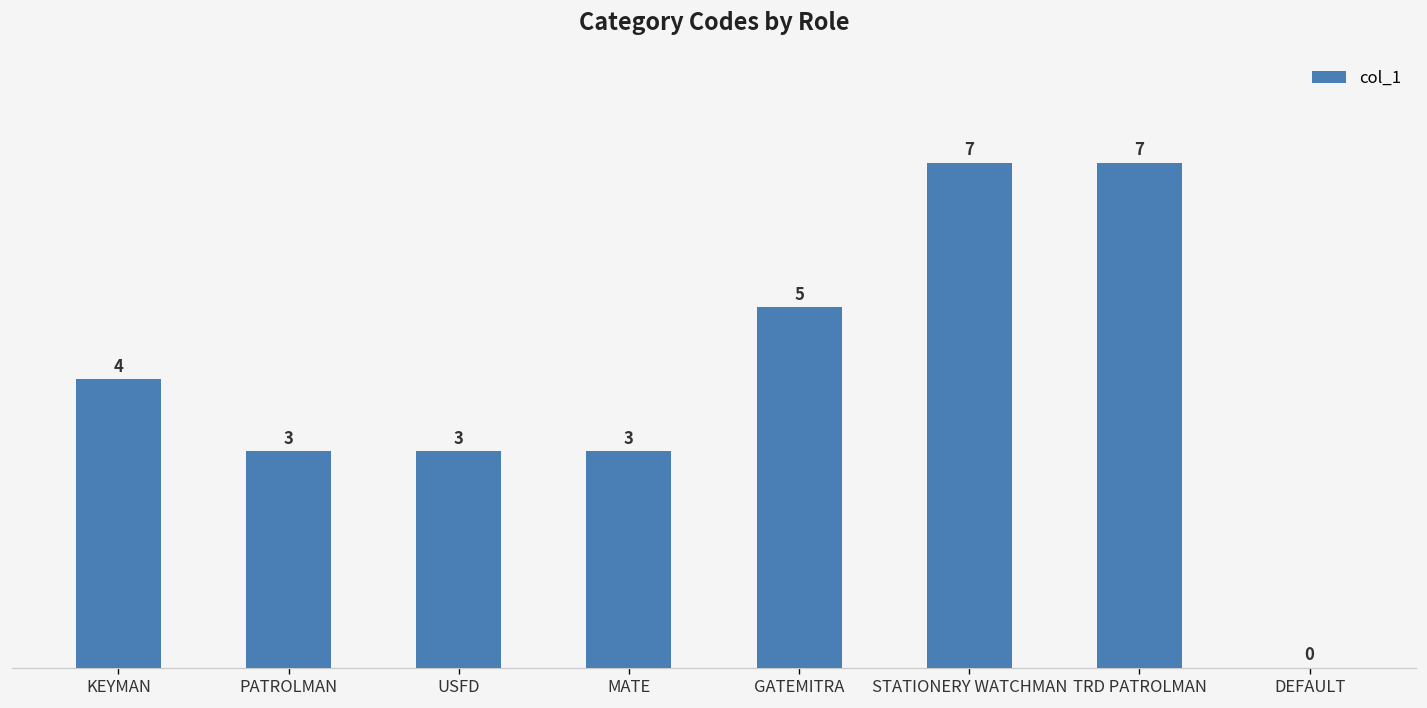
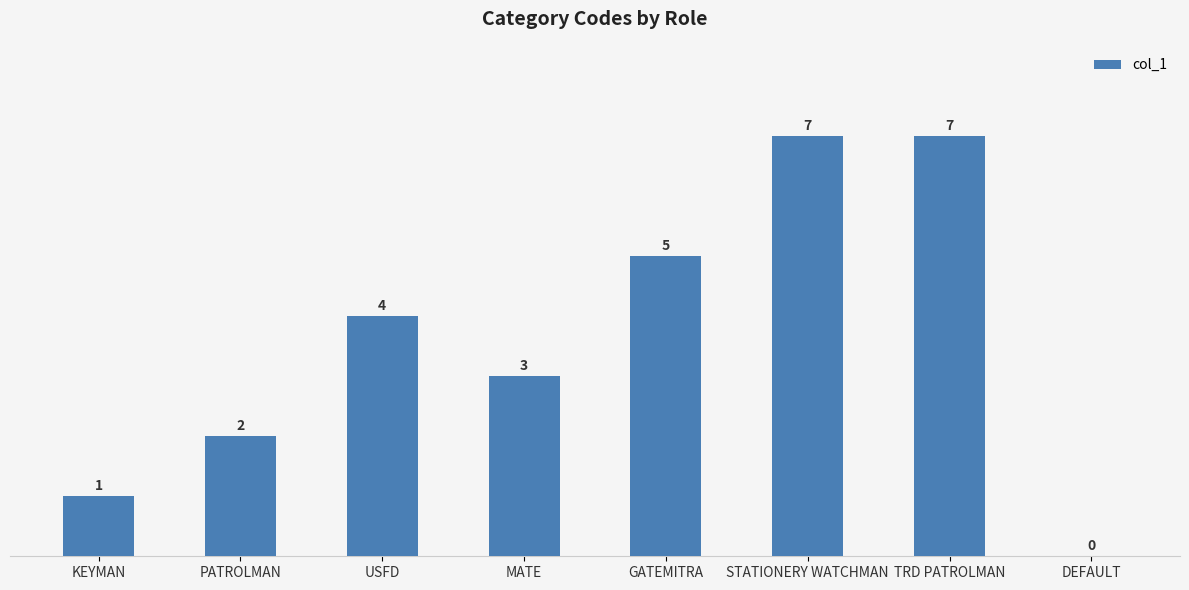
  {
-   "KEYMAN": 4,
-   "PATROLMAN": 3,
-   "USFD": 3,
+   "KEYMAN": 1,
+   "PATROLMAN": 2,
+   "USFD": 4,
    "MATE": 3,
    "GATEMITRA": 5,
    "STATIONERY WATCHMAN": 7,
    "TRD PATROLMAN": 7,
    "DEFAULT": 0
  }
